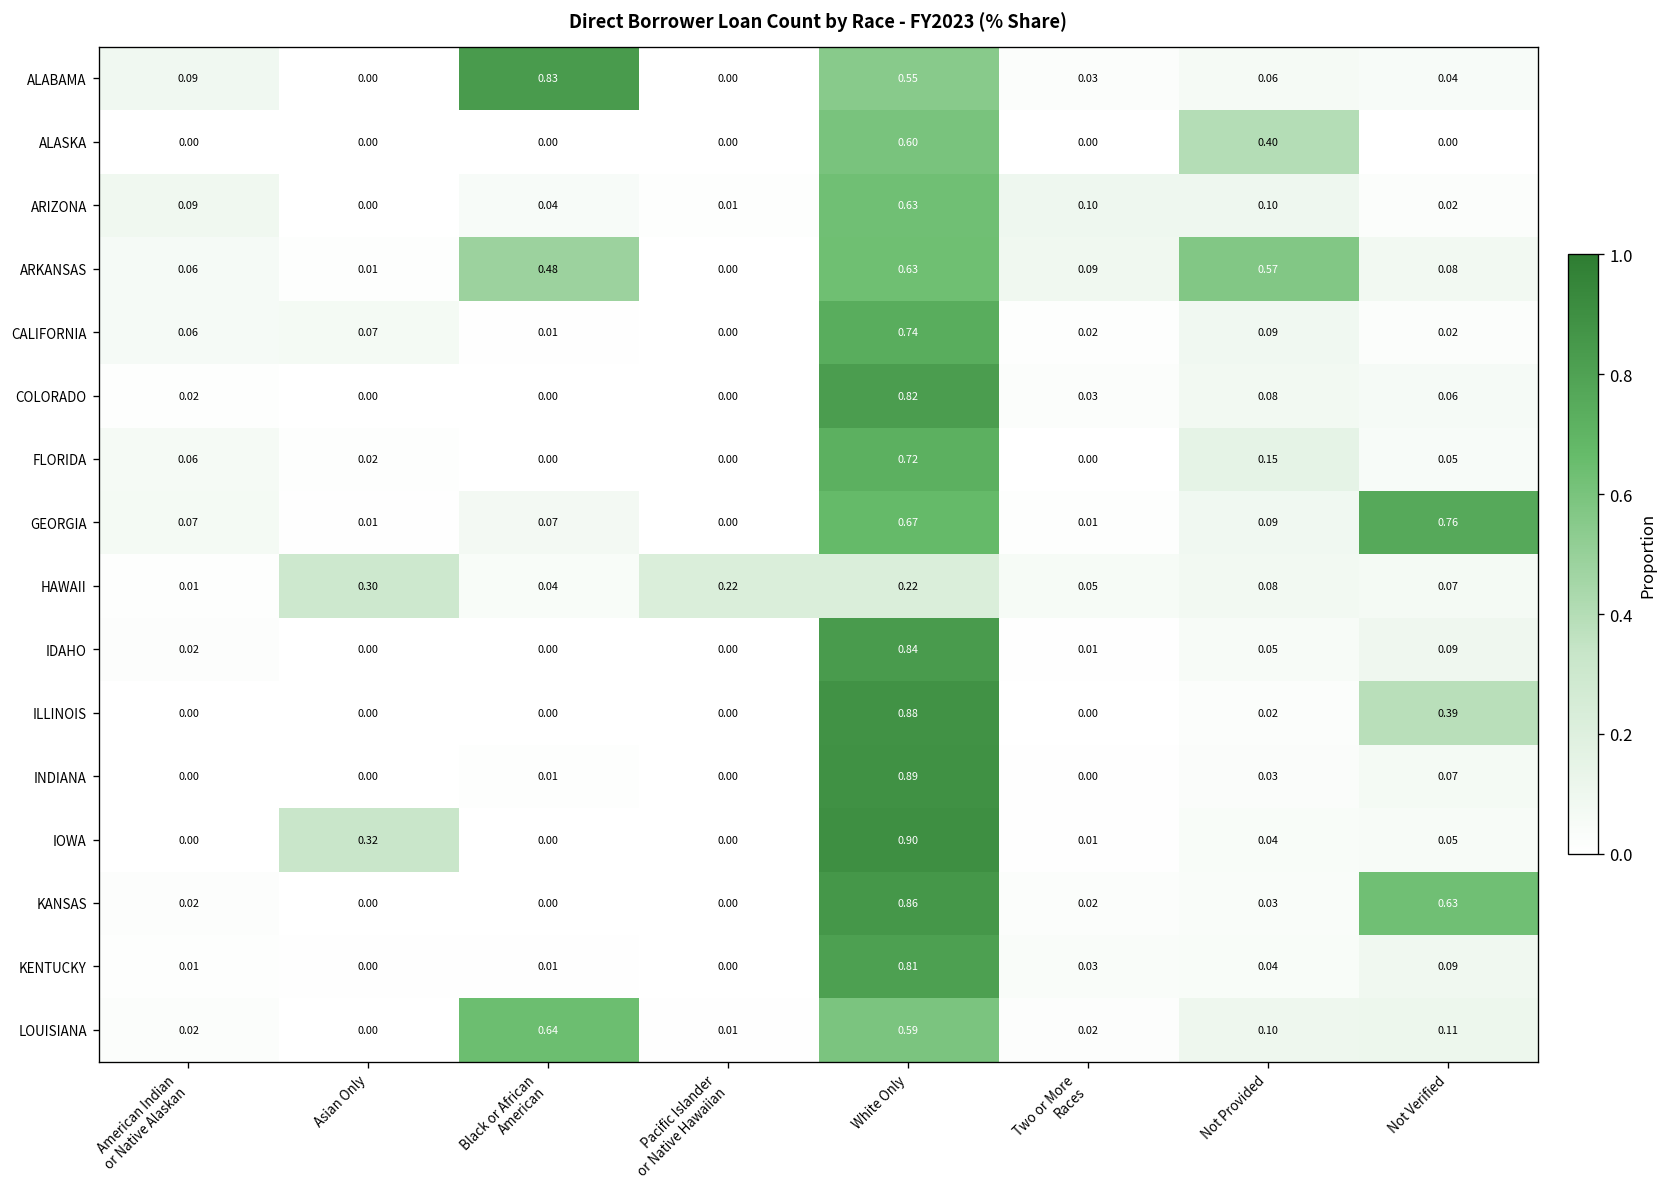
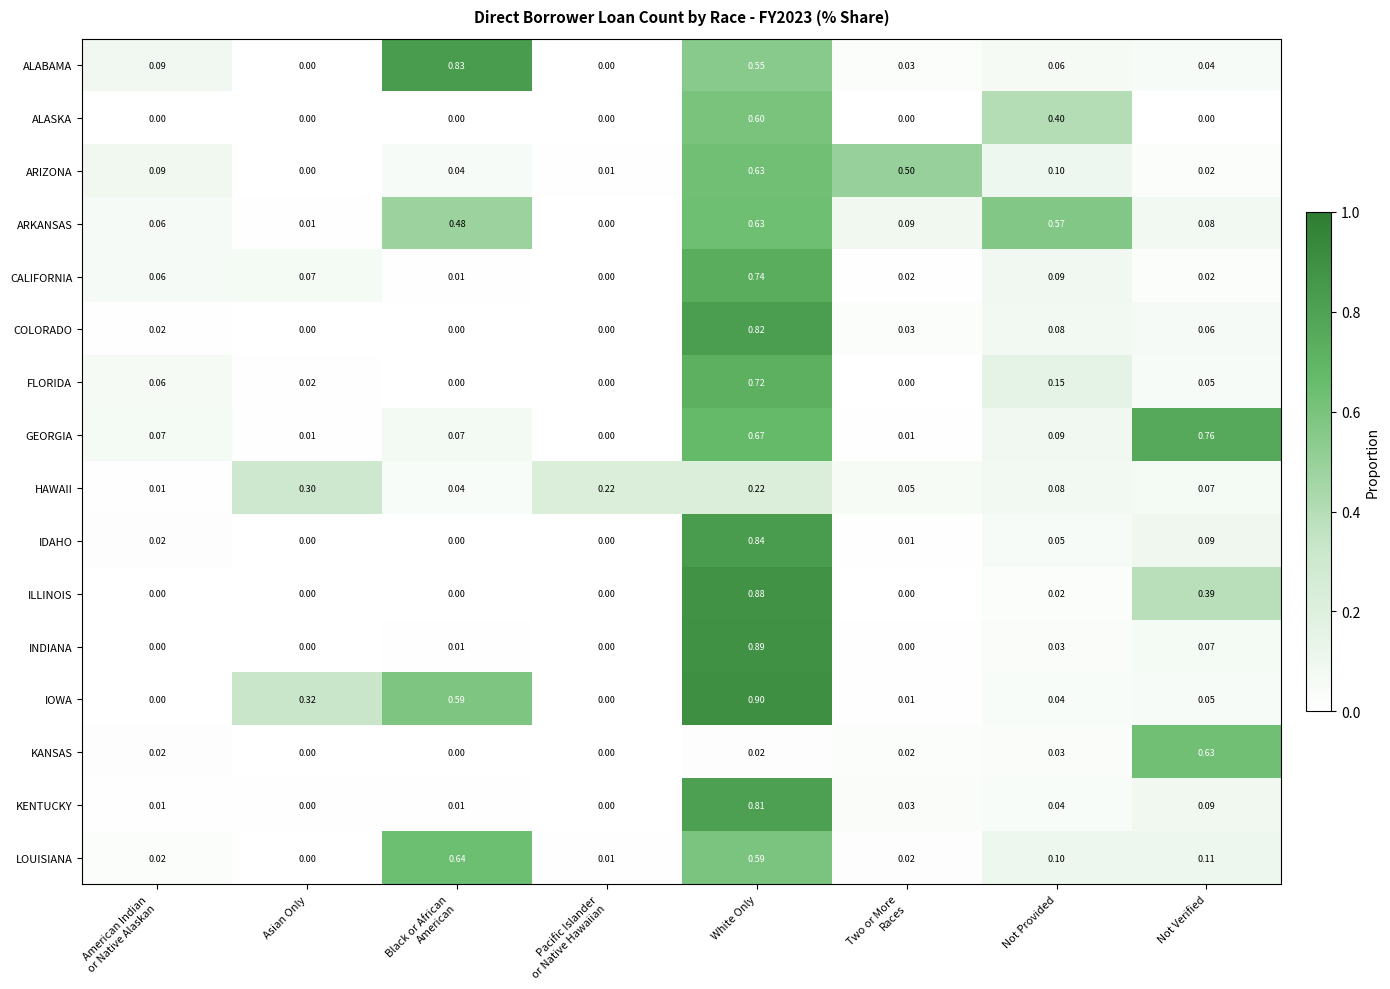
  {
    "ALABAMA": {
      "American Indian or Native Alaskan": 0.09,
      "Asian Only": 0.00,
      "Black or African American": 0.83,
      "Pacific Islander or Native Hawaiian": 0.00,
      "White Only": 0.55,
      "Two or More Races": 0.03,
      "Not Provided": 0.06,
      "Not Verified": 0.04
    },
    "ALASKA": {
      "American Indian or Native Alaskan": 0.00,
      "Asian Only": 0.00,
      "Black or African American": 0.00,
      "Pacific Islander or Native Hawaiian": 0.00,
      "White Only": 0.60,
      "Two or More Races": 0.00,
      "Not Provided": 0.40,
      "Not Verified": 0.00
    },
    "ARIZONA": {
      "American Indian or Native Alaskan": 0.09,
      "Asian Only": 0.00,
      "Black or African American": 0.04,
      "Pacific Islander or Native Hawaiian": 0.01,
      "White Only": 0.63,
-     "Two or More Races": 0.10,
+     "Two or More Races": 0.50,
      "Not Provided": 0.10,
      "Not Verified": 0.02
    },
    "ARKANSAS": {
      "American Indian or Native Alaskan": 0.06,
      "Asian Only": 0.01,
      "Black or African American": 0.48,
      "Pacific Islander or Native Hawaiian": 0.00,
      "White Only": 0.63,
      "Two or More Races": 0.09,
      "Not Provided": 0.57,
      "Not Verified": 0.08
    },
    "CALIFORNIA": {
      "American Indian or Native Alaskan": 0.06,
      "Asian Only": 0.07,
      "Black or African American": 0.01,
      "Pacific Islander or Native Hawaiian": 0.00,
      "White Only": 0.74,
      "Two or More Races": 0.02,
      "Not Provided": 0.09,
      "Not Verified": 0.02
    },
    "COLORADO": {
      "American Indian or Native Alaskan": 0.02,
      "Asian Only": 0.00,
      "Black or African American": 0.00,
      "Pacific Islander or Native Hawaiian": 0.00,
      "White Only": 0.82,
      "Two or More Races": 0.03,
      "Not Provided": 0.08,
      "Not Verified": 0.06
    },
    "FLORIDA": {
      "American Indian or Native Alaskan": 0.06,
      "Asian Only": 0.02,
      "Black or African American": 0.00,
      "Pacific Islander or Native Hawaiian": 0.00,
      "White Only": 0.72,
      "Two or More Races": 0.00,
      "Not Provided": 0.15,
      "Not Verified": 0.05
    },
    "GEORGIA": {
      "American Indian or Native Alaskan": 0.07,
      "Asian Only": 0.01,
      "Black or African American": 0.07,
      "Pacific Islander or Native Hawaiian": 0.00,
      "White Only": 0.67,
      "Two or More Races": 0.01,
      "Not Provided": 0.09,
      "Not Verified": 0.76
    },
    "HAWAII": {
      "American Indian or Native Alaskan": 0.01,
      "Asian Only": 0.30,
      "Black or African American": 0.04,
      "Pacific Islander or Native Hawaiian": 0.22,
      "White Only": 0.22,
      "Two or More Races": 0.05,
      "Not Provided": 0.08,
      "Not Verified": 0.07
    },
    "IDAHO": {
      "American Indian or Native Alaskan": 0.02,
      "Asian Only": 0.00,
      "Black or African American": 0.00,
      "Pacific Islander or Native Hawaiian": 0.00,
      "White Only": 0.84,
      "Two or More Races": 0.01,
      "Not Provided": 0.05,
      "Not Verified": 0.09
    },
    "ILLINOIS": {
      "American Indian or Native Alaskan": 0.00,
      "Asian Only": 0.00,
      "Black or African American": 0.00,
      "Pacific Islander or Native Hawaiian": 0.00,
      "White Only": 0.88,
      "Two or More Races": 0.00,
      "Not Provided": 0.02,
      "Not Verified": 0.39
    },
    "INDIANA": {
      "American Indian or Native Alaskan": 0.00,
      "Asian Only": 0.00,
      "Black or African American": 0.01,
      "Pacific Islander or Native Hawaiian": 0.00,
      "White Only": 0.89,
      "Two or More Races": 0.00,
      "Not Provided": 0.03,
      "Not Verified": 0.07
    },
    "IOWA": {
      "American Indian or Native Alaskan": 0.00,
      "Asian Only": 0.32,
-     "Black or African American": 0.00,
+     "Black or African American": 0.59,
      "Pacific Islander or Native Hawaiian": 0.00,
      "White Only": 0.90,
      "Two or More Races": 0.01,
      "Not Provided": 0.04,
      "Not Verified": 0.05
    },
    "KANSAS": {
      "American Indian or Native Alaskan": 0.02,
      "Asian Only": 0.00,
      "Black or African American": 0.00,
      "Pacific Islander or Native Hawaiian": 0.00,
-     "White Only": 0.86,
+     "White Only": 0.02,
      "Two or More Races": 0.02,
      "Not Provided": 0.03,
      "Not Verified": 0.63
    },
    "KENTUCKY": {
      "American Indian or Native Alaskan": 0.01,
      "Asian Only": 0.00,
      "Black or African American": 0.01,
      "Pacific Islander or Native Hawaiian": 0.00,
      "White Only": 0.81,
      "Two or More Races": 0.03,
      "Not Provided": 0.04,
      "Not Verified": 0.09
    },
    "LOUISIANA": {
      "American Indian or Native Alaskan": 0.02,
      "Asian Only": 0.00,
      "Black or African American": 0.64,
      "Pacific Islander or Native Hawaiian": 0.01,
      "White Only": 0.59,
      "Two or More Races": 0.02,
      "Not Provided": 0.10,
      "Not Verified": 0.11
    }
  }
